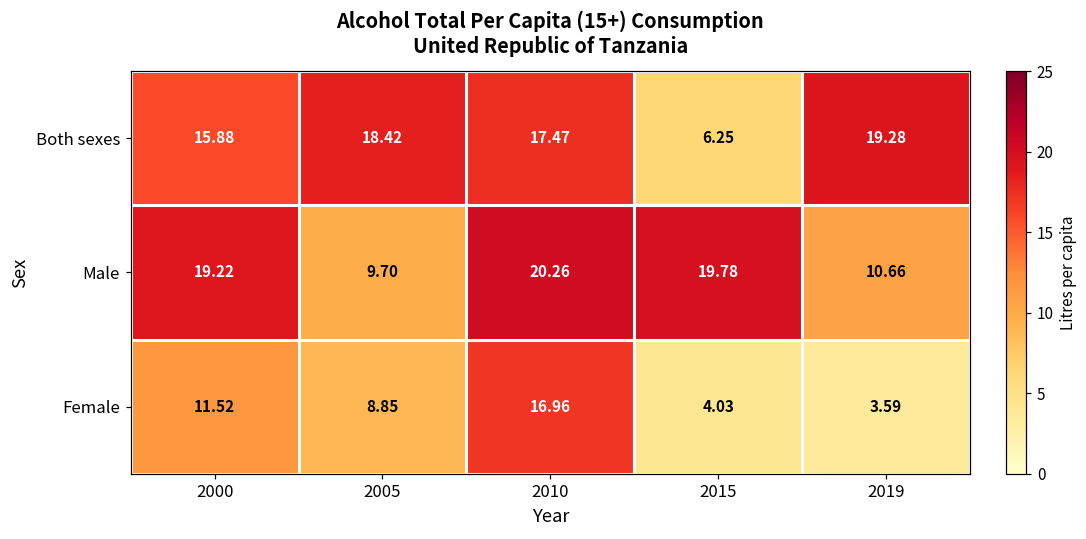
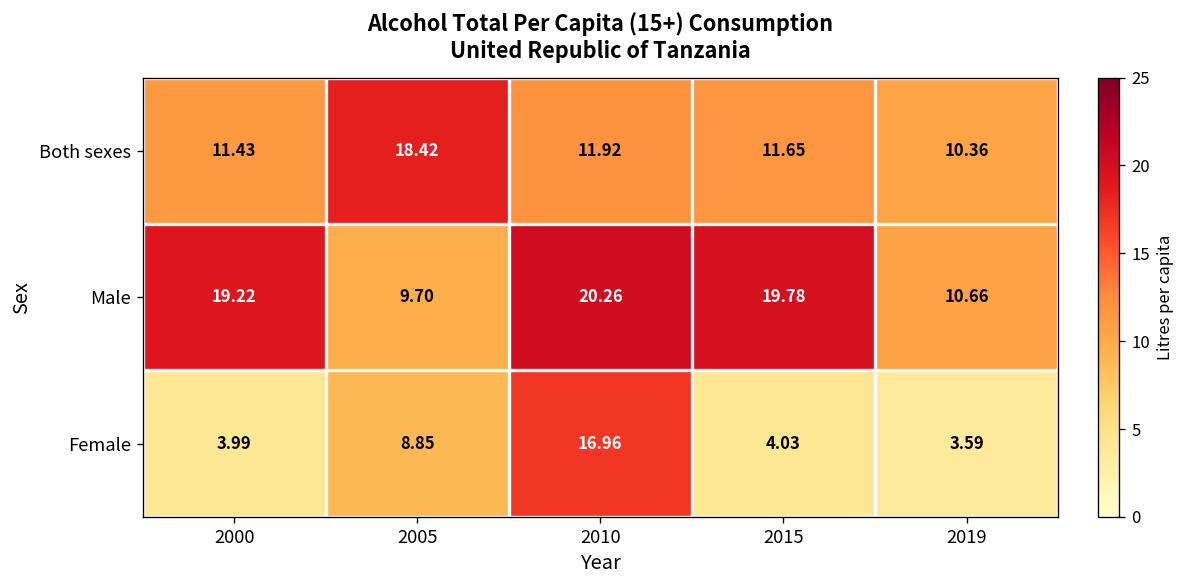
  {
    "Both sexes": {
-     "2000": 15.88,
+     "2000": 11.43,
      "2005": 18.42,
-     "2010": 17.47,
-     "2015": 6.25,
-     "2019": 19.28
+     "2010": 11.92,
+     "2015": 11.65,
+     "2019": 10.36
    },
    "Male": {
      "2000": 19.22,
      "2005": 9.70,
      "2010": 20.26,
      "2015": 19.78,
      "2019": 10.66
    },
    "Female": {
-     "2000": 11.52,
+     "2000": 3.99,
      "2005": 8.85,
      "2010": 16.96,
      "2015": 4.03,
      "2019": 3.59
    }
  }
